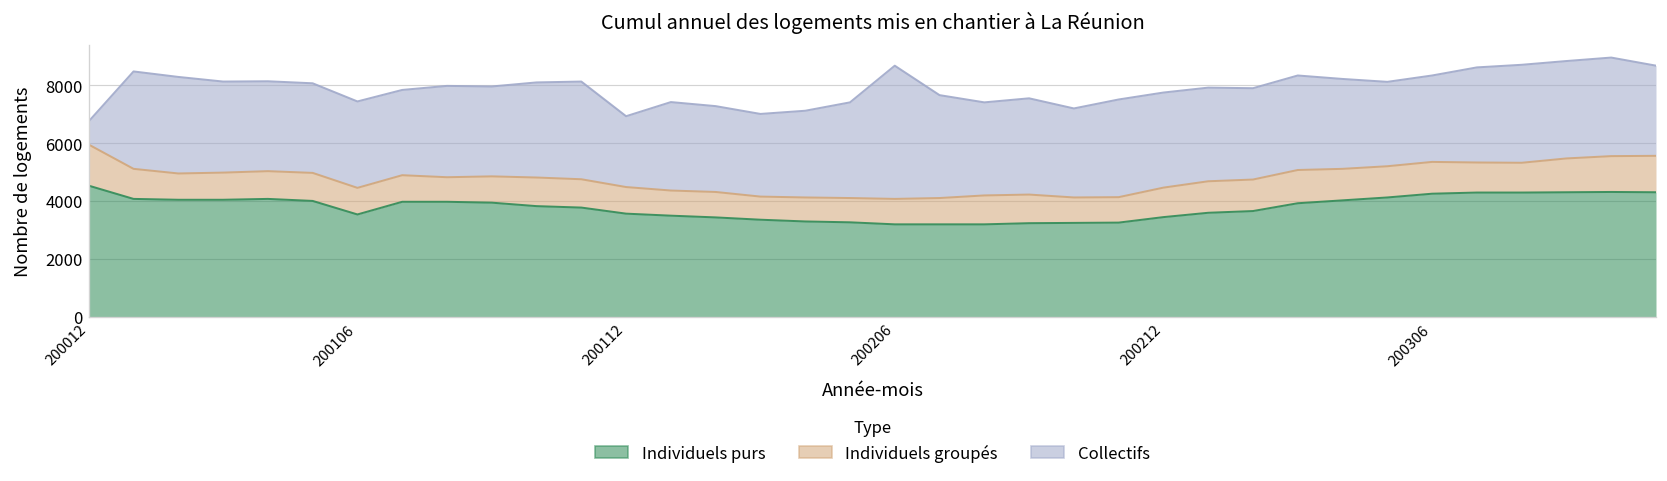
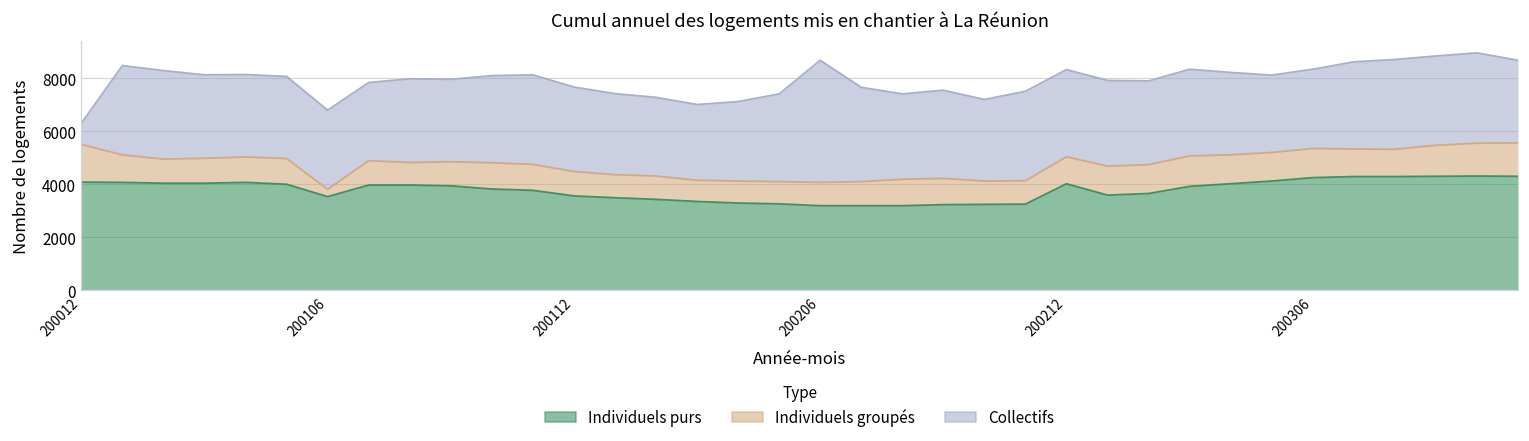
  {
    "Individuels purs": {
-     "200012": 4500,
+     "200012": 4100,
      "200106": 3500,
      "200112": 3600,
      "200206": 3200,
-     "200212": 3400,
+     "200212": 4000,
      "200306": 4300
    },
    "Individuels groupés": {
      "200012": 1400,
-     "200106": 900,
+     "200106": 300,
      "200112": 900,
      "200206": 900,
      "200212": 1000,
      "200306": 1100
    },
    "Collectifs": {
      "200012": 800,
      "200106": 3000,
-     "200112": 2500,
+     "200112": 3200,
      "200206": 4600,
      "200212": 3300,
      "200306": 3000
    }
  }
